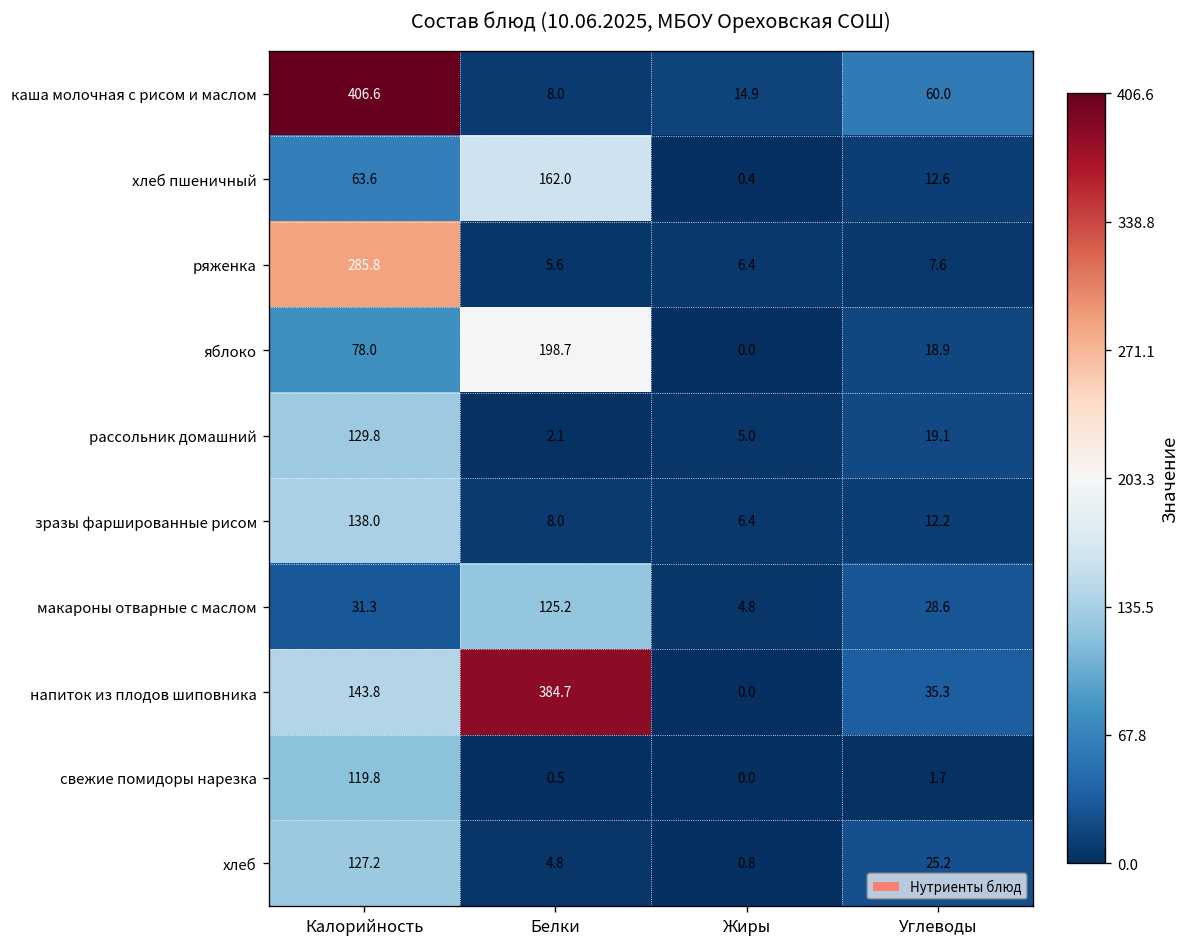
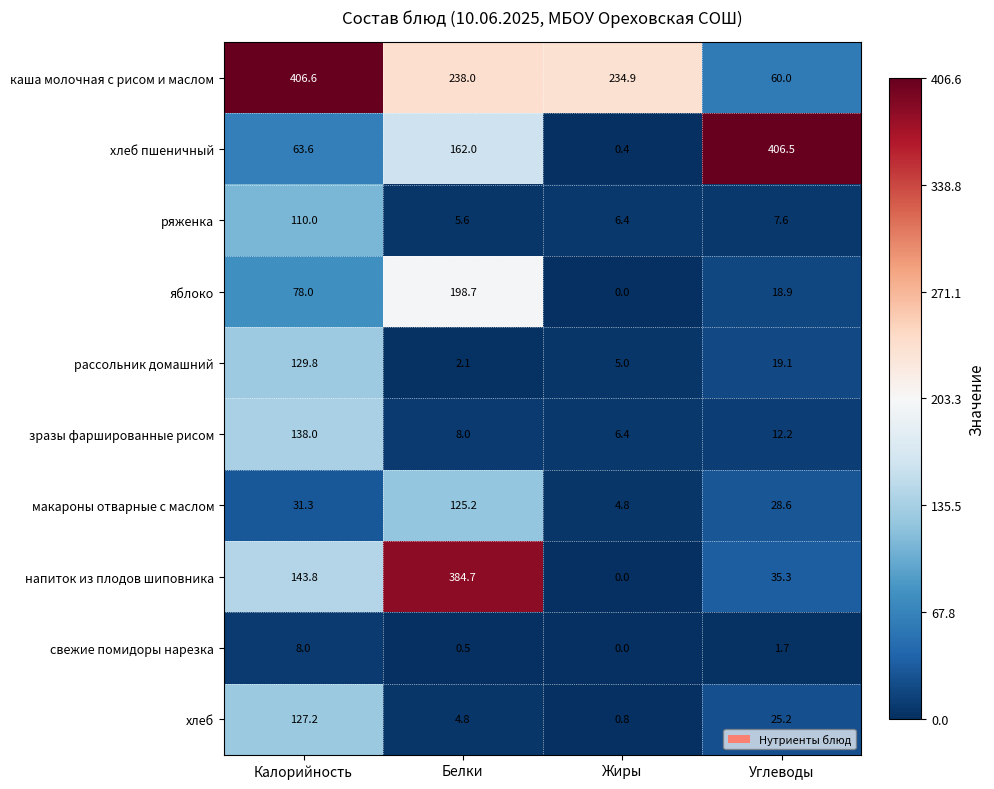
  {
    "каша молочная с рисом и маслом": {
      "Калорийность": 406.6,
-     "Белки": 8.0,
-     "Жиры": 14.9,
+     "Белки": 238.0,
+     "Жиры": 234.9,
      "Углеводы": 60.0
    },
    "хлеб пшеничный": {
      "Калорийность": 63.6,
      "Белки": 162.0,
      "Жиры": 0.4,
-     "Углеводы": 12.6
+     "Углеводы": 406.5
    },
    "ряженка": {
-     "Калорийность": 285.8,
+     "Калорийность": 110.0,
      "Белки": 5.6,
      "Жиры": 6.4,
      "Углеводы": 7.6
    },
    "яблоко": {
      "Калорийность": 78.0,
      "Белки": 198.7,
      "Жиры": 0.0,
      "Углеводы": 18.9
    },
    "рассольник домашний": {
      "Калорийность": 129.8,
      "Белки": 2.1,
      "Жиры": 5.0,
      "Углеводы": 19.1
    },
    "зразы фаршированные рисом": {
      "Калорийность": 138.0,
      "Белки": 8.0,
      "Жиры": 6.4,
      "Углеводы": 12.2
    },
    "макароны отварные с маслом": {
      "Калорийность": 31.3,
      "Белки": 125.2,
      "Жиры": 4.8,
      "Углеводы": 28.6
    },
    "напиток из плодов шиповника": {
      "Калорийность": 143.8,
      "Белки": 384.7,
      "Жиры": 0.0,
      "Углеводы": 35.3
    },
    "свежие помидоры нарезка": {
-     "Калорийность": 119.8,
+     "Калорийность": 8.0,
      "Белки": 0.5,
      "Жиры": 0.0,
      "Углеводы": 1.7
    },
    "хлеб": {
      "Калорийность": 127.2,
      "Белки": 4.8,
      "Жиры": 0.8,
      "Углеводы": 25.2
    }
  }
